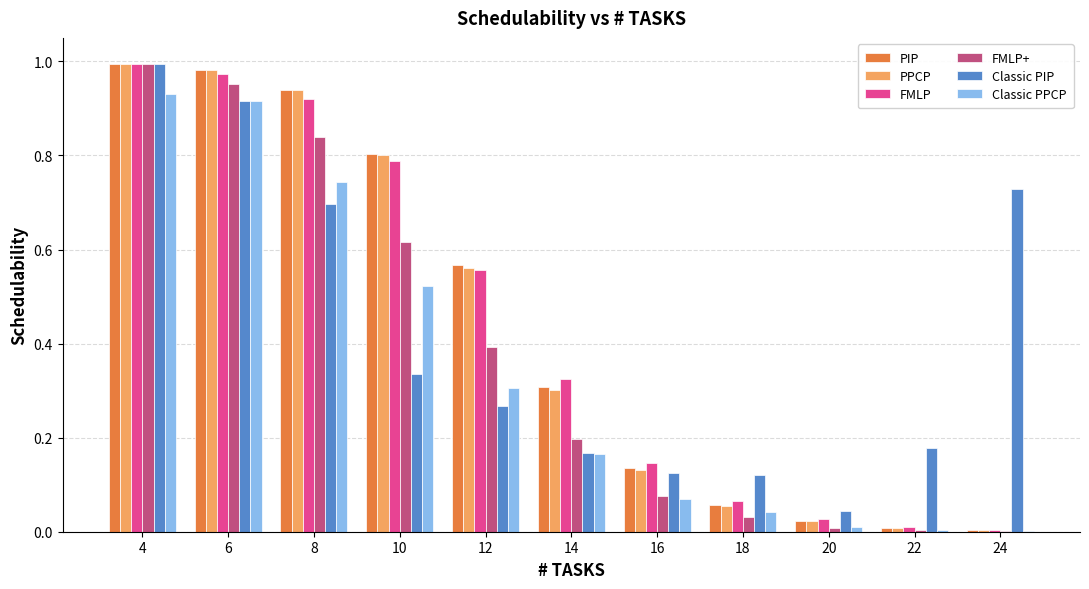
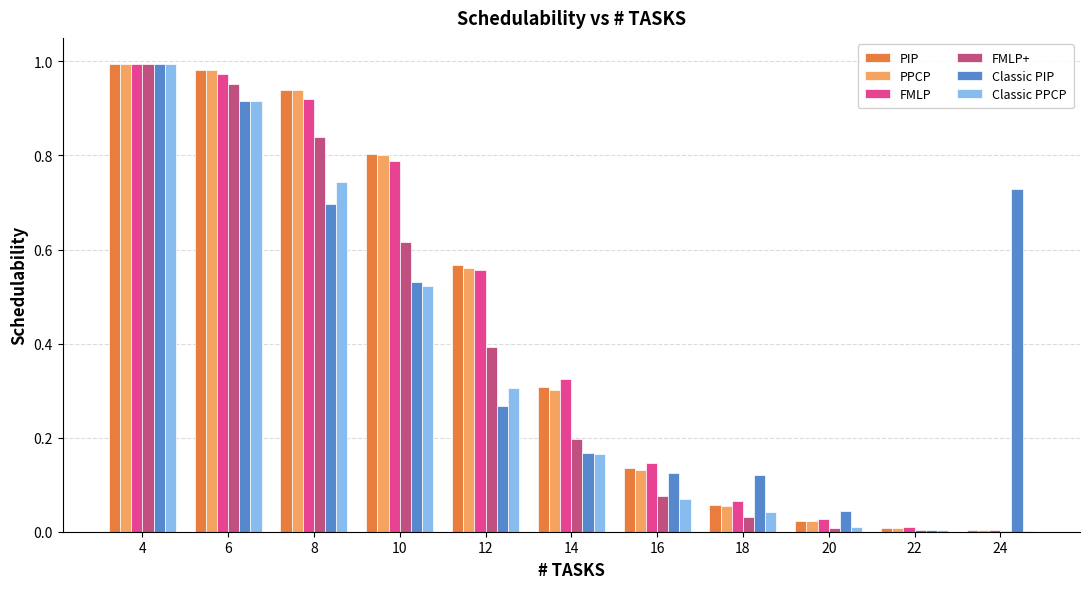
  {
    "Classic PIP": {
      "4": 0.99,
      "6": 0.91,
      "8": 0.70,
-     "10": 0.34,
+     "10": 0.53,
      "12": 0.27,
      "14": 0.17,
      "16": 0.12,
      "18": 0.12,
      "20": 0.04,
-     "22": 0.18,
+     "22": 0.00,
      "24": 0.73
    },
    "Classic PPCP": {
-     "4": 0.93,
+     "4": 0.99,
      "6": 0.91,
      "8": 0.74,
      "10": 0.52,
      "12": 0.31,
      "14": 0.16,
      "16": 0.07,
      "18": 0.04,
      "20": 0.01
    }
  }
